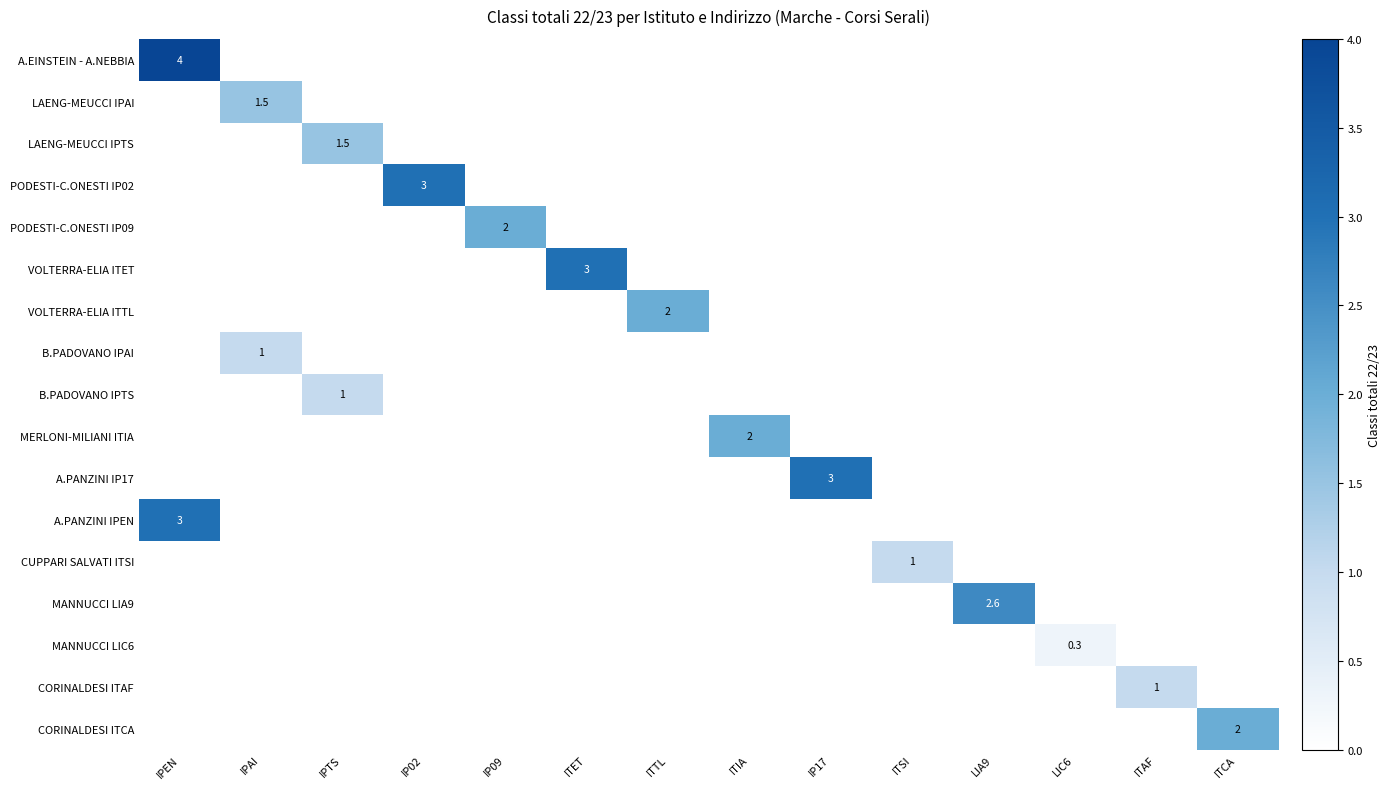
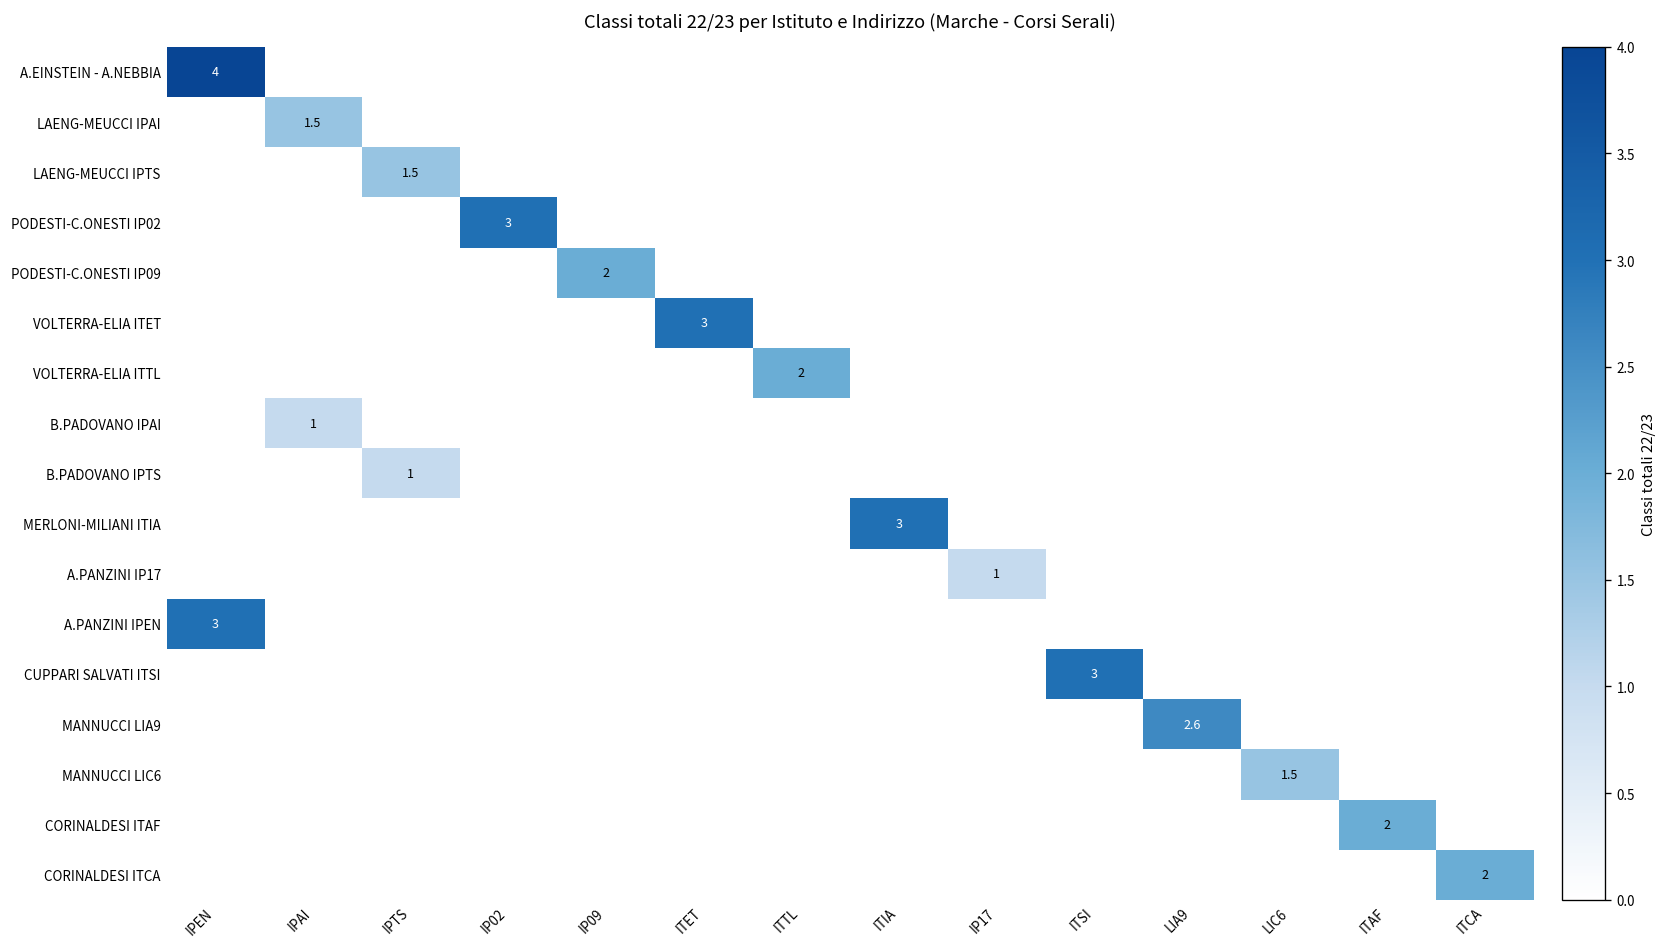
  {
    "A.EINSTEIN - A.NEBBIA": {
      "IPEN": 4
    },
    "LAENG-MEUCCI IPAI": {
      "IPAI": 1.5
    },
    "LAENG-MEUCCI IPTS": {
      "IPTS": 1.5
    },
    "PODESTI-C.ONESTI IP02": {
      "IP02": 3
    },
    "PODESTI-C.ONESTI IP09": {
      "IP09": 2
    },
    "VOLTERRA-ELIA ITET": {
      "ITET": 3
    },
    "VOLTERRA-ELIA ITTL": {
      "ITTL": 2
    },
    "B.PADOVANO IPAI": {
      "IPAI": 1
    },
    "B.PADOVANO IPTS": {
      "IPTS": 1
    },
    "MERLONI-MILIANI ITIA": {
-     "ITIA": 2
+     "ITIA": 3
    },
    "A.PANZINI IP17": {
-     "IP17": 3
+     "IP17": 1
    },
    "A.PANZINI IPEN": {
      "IPEN": 3
    },
    "CUPPARI SALVATI ITSI": {
-     "ITSI": 1
+     "ITSI": 3
    },
    "MANNUCCI LIA9": {
      "LIA9": 2.6
    },
    "MANNUCCI LIC6": {
-     "LIC6": 0.3
+     "LIC6": 1.5
    },
    "CORINALDESI ITAF": {
-     "ITAF": 1
+     "ITAF": 2
    },
    "CORINALDESI ITCA": {
      "ITCA": 2
    }
  }
